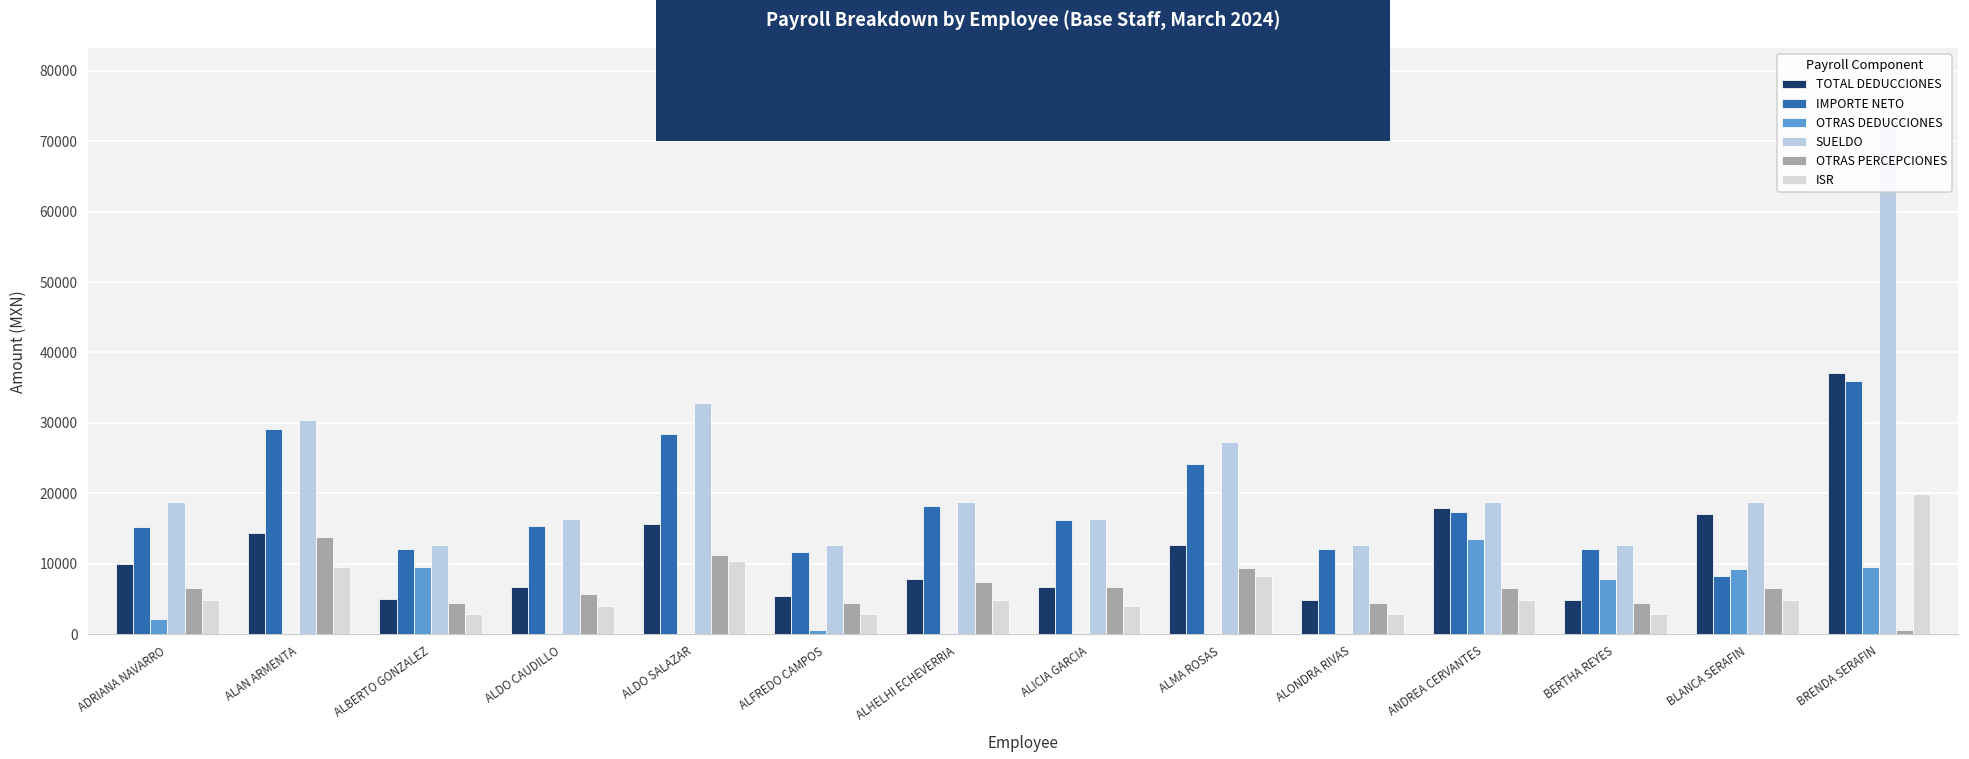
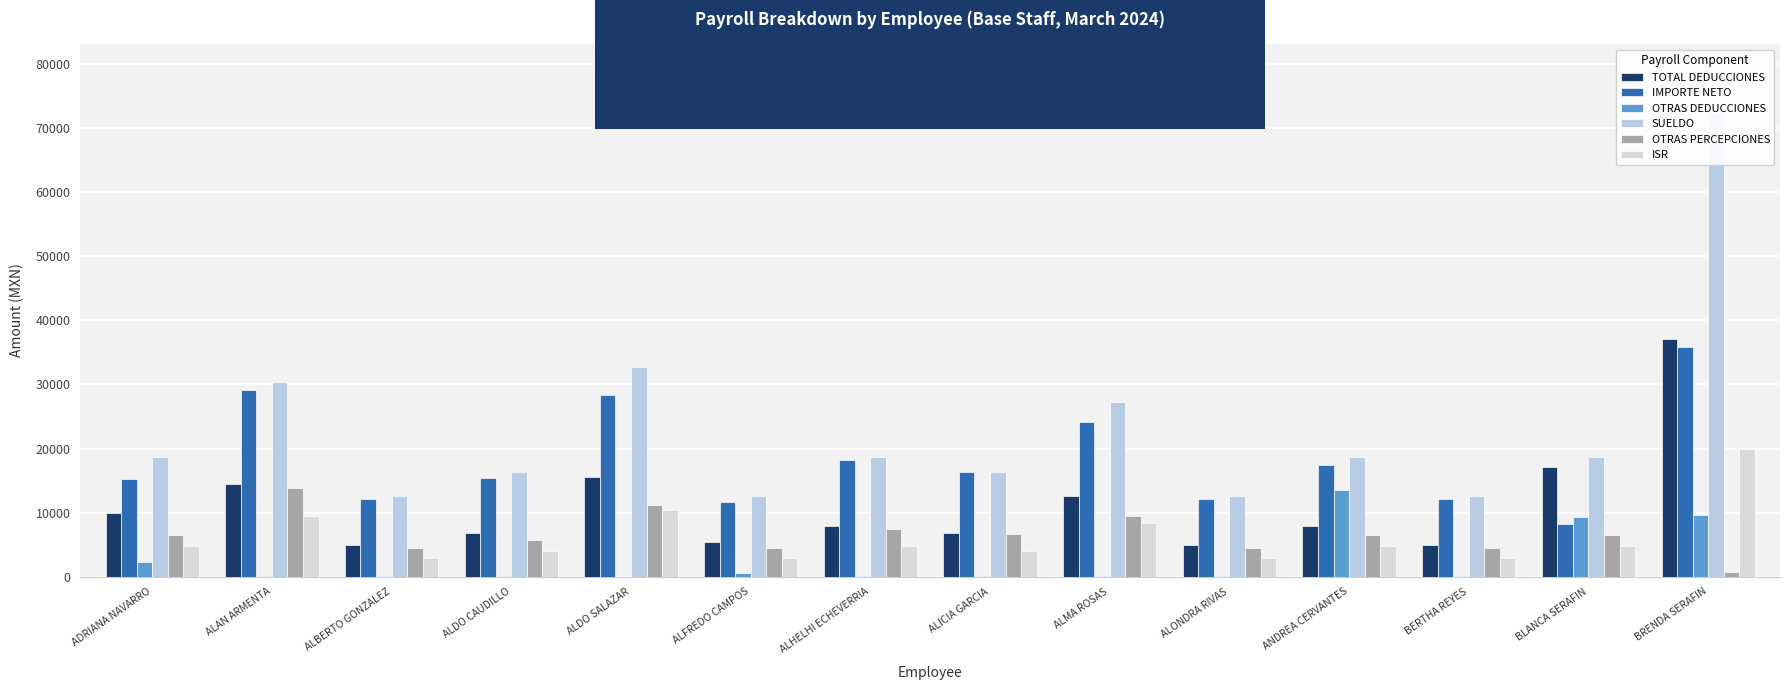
  {
    "TOTAL DEDUCCIONES": {
      "ADRIANA NAVARRO": 10000,
      "ALAN ARMENTA": 14000,
      "ALBERTO GONZALEZ": 5000,
      "ALDO CAUDILLO": 7000,
      "ALDO SALAZAR": 16000,
      "ALFREDO CAMPOS": 5000,
      "ALHELHI ECHEVERRIA": 8000,
      "ALICIA GARCIA": 7000,
      "ALMA ROSAS": 13000,
      "ALONDRA RIVAS": 5000,
-     "ANDREA CERVANTES": 18000,
+     "ANDREA CERVANTES": 8000,
      "BERTHA REYES": 5000,
      "BLANCA SERAFIN": 17000,
      "BRENDA SERAFIN": 37000
    },
    "IMPORTE NETO": {
      "ADRIANA NAVARRO": 15000,
      "ALAN ARMENTA": 29000,
      "ALBERTO GONZALEZ": 12000,
      "ALDO CAUDILLO": 15000,
      "ALDO SALAZAR": 28000,
      "ALFREDO CAMPOS": 12000,
      "ALHELHI ECHEVERRIA": 18000,
      "ALICIA GARCIA": 16000,
      "ALMA ROSAS": 24000,
      "ALONDRA RIVAS": 12000,
      "ANDREA CERVANTES": 17000,
      "BERTHA REYES": 12000,
      "BLANCA SERAFIN": 8000,
      "BRENDA SERAFIN": 36000
    },
    "OTRAS DEDUCCIONES": {
      "ADRIANA NAVARRO": 2000,
-     "ALBERTO GONZALEZ": 10000,
+     "ALBERTO GONZALEZ": 0,
      "ALFREDO CAMPOS": 1000,
      "ANDREA CERVANTES": 14000,
-     "BERTHA REYES": 8000,
+     "BERTHA REYES": 0,
      "BLANCA SERAFIN": 9000,
      "BRENDA SERAFIN": 10000
    },
    "OTRAS PERCEPCIONES": {
      "ADRIANA NAVARRO": 7000,
      "ALAN ARMENTA": 14000,
      "ALBERTO GONZALEZ": 5000,
      "ALDO CAUDILLO": 6000,
      "ALDO SALAZAR": 11000,
      "ALFREDO CAMPOS": 5000,
      "ALHELHI ECHEVERRIA": 7000,
      "ALICIA GARCIA": 7000,
      "ALMA ROSAS": 9000,
      "ALONDRA RIVAS": 5000,
      "ANDREA CERVANTES": 7000,
      "BERTHA REYES": 5000,
      "BLANCA SERAFIN": 7000,
      "BRENDA SERAFIN": 1000
    }
  }
